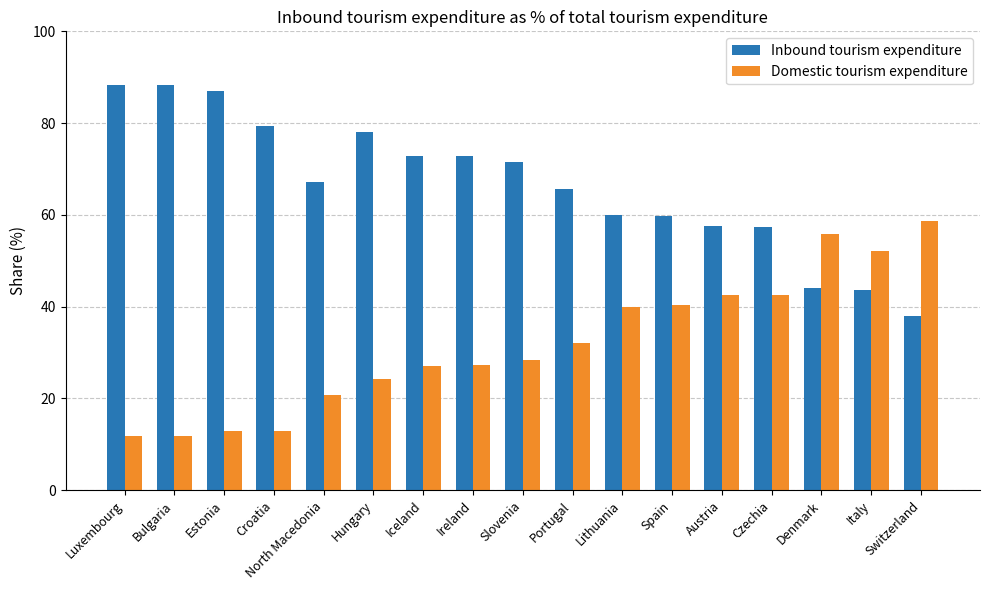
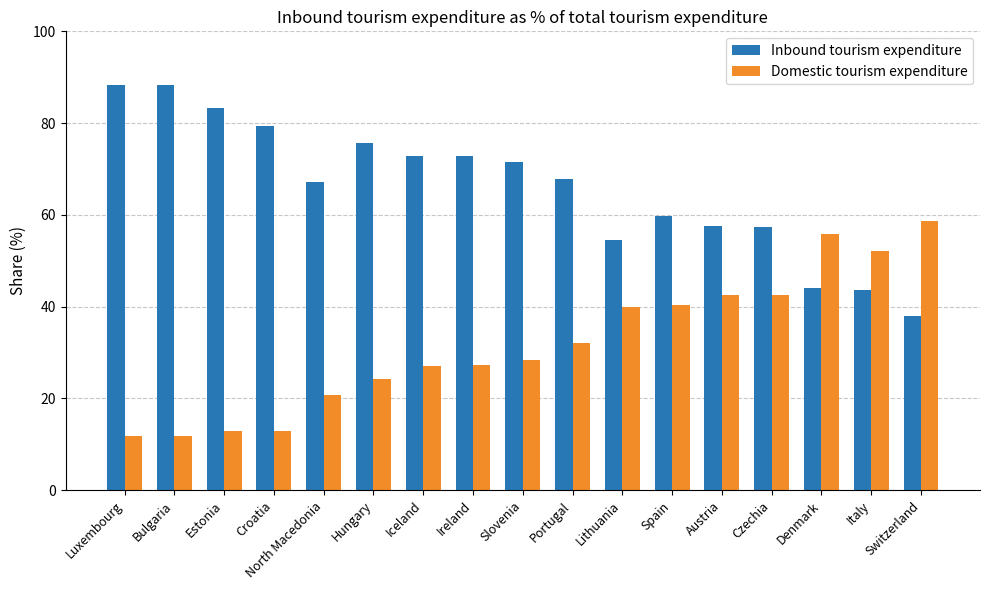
  {
    "Inbound tourism expenditure": {
      "Luxembourg": 88,
      "Bulgaria": 88,
-     "Estonia": 87,
+     "Estonia": 83,
      "Croatia": 79,
      "North Macedonia": 67,
-     "Hungary": 78,
+     "Hungary": 76,
      "Iceland": 73,
      "Ireland": 73,
      "Slovenia": 72,
-     "Portugal": 66,
-     "Lithuania": 60,
+     "Portugal": 68,
+     "Lithuania": 55,
      "Spain": 60,
      "Austria": 58,
      "Czechia": 57,
      "Denmark": 44,
      "Italy": 44,
      "Switzerland": 38
    },
    "Domestic tourism expenditure": {
      "Luxembourg": 12,
      "Bulgaria": 12,
      "Estonia": 13,
      "Croatia": 13,
      "North Macedonia": 21,
      "Hungary": 24,
      "Iceland": 27,
      "Ireland": 27,
      "Slovenia": 28,
      "Portugal": 32,
      "Lithuania": 40,
      "Spain": 40,
      "Austria": 42,
      "Czechia": 43,
      "Denmark": 56,
      "Italy": 52,
      "Switzerland": 59
    }
  }
